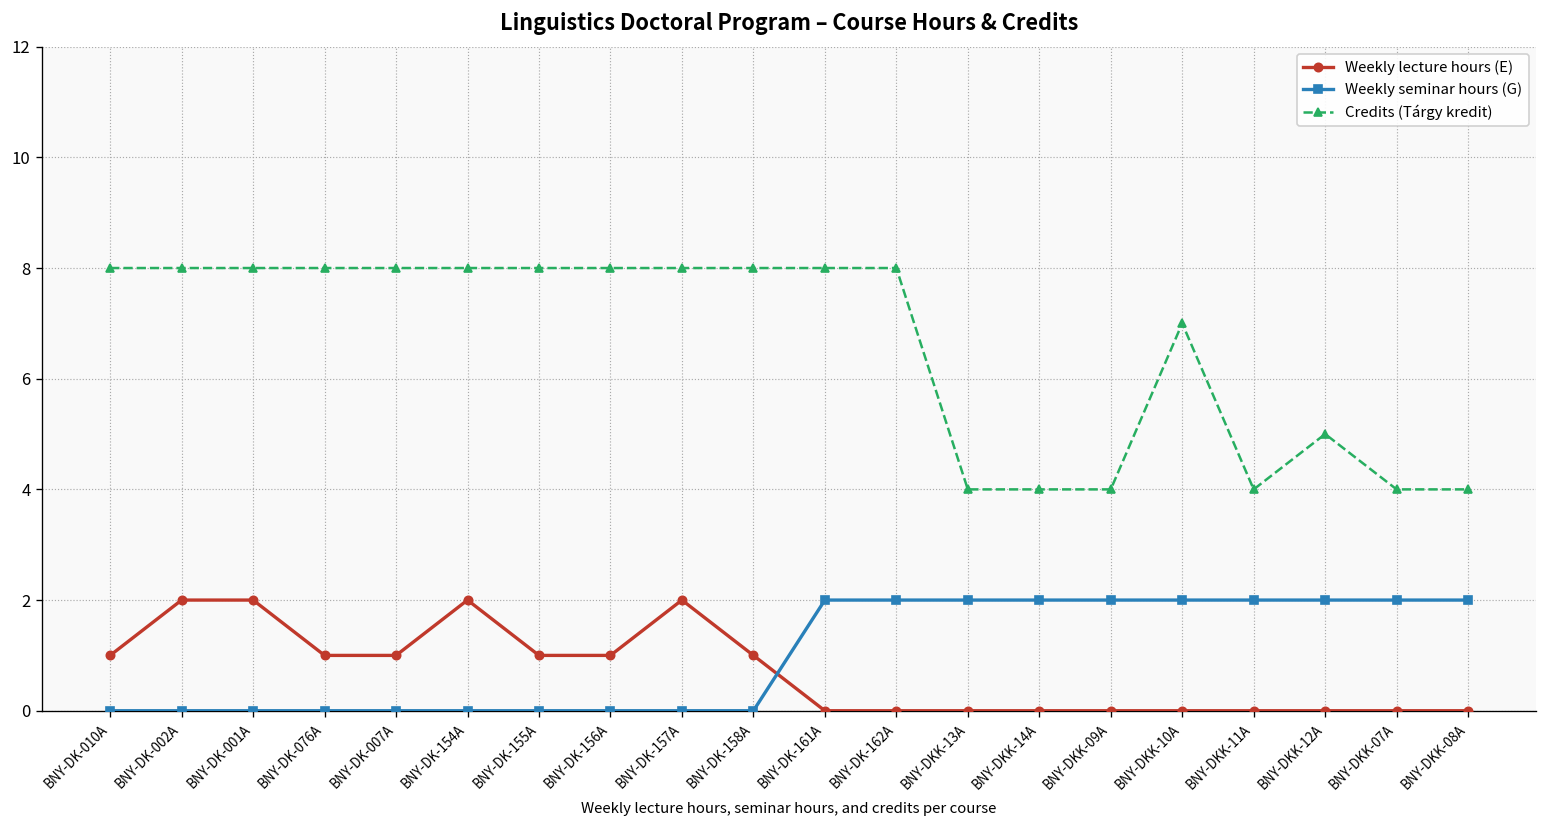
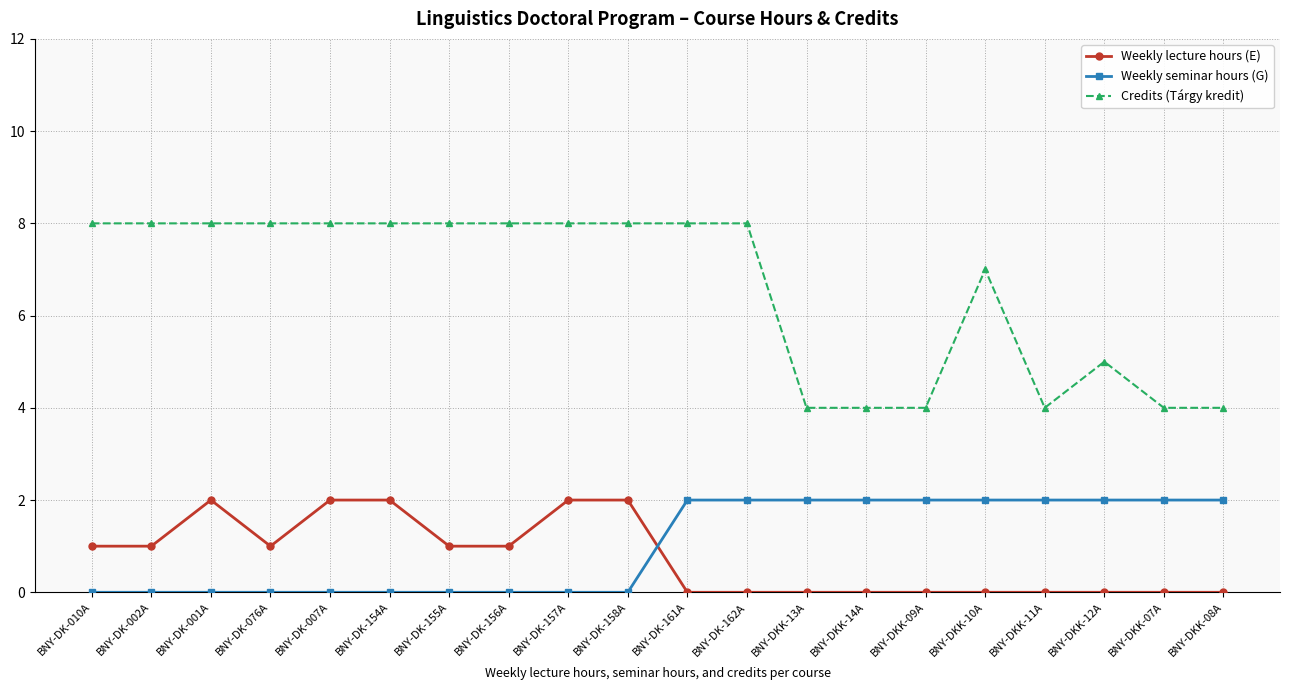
  {
    "Weekly lecture hours (E)": {
      "BNY-DK-010A": 1,
-     "BNY-DK-002A": 2,
+     "BNY-DK-002A": 1,
      "BNY-DK-001A": 2,
      "BNY-DK-076A": 1,
-     "BNY-DK-007A": 1,
+     "BNY-DK-007A": 2,
      "BNY-DK-154A": 2,
      "BNY-DK-155A": 1,
      "BNY-DK-156A": 1,
      "BNY-DK-157A": 2,
-     "BNY-DK-158A": 1,
+     "BNY-DK-158A": 2,
      "BNY-DK-161A": 0,
      "BNY-DK-162A": 0,
      "BNY-DKK-13A": 0,
      "BNY-DKK-14A": 0,
      "BNY-DKK-09A": 0,
      "BNY-DKK-10A": 0,
      "BNY-DKK-11A": 0,
      "BNY-DKK-12A": 0,
      "BNY-DKK-07A": 0,
      "BNY-DKK-08A": 0
    },
    "Weekly seminar hours (G)": {
      "BNY-DK-010A": 0,
      "BNY-DK-002A": 0,
      "BNY-DK-001A": 0,
      "BNY-DK-076A": 0,
      "BNY-DK-007A": 0,
      "BNY-DK-154A": 0,
      "BNY-DK-155A": 0,
      "BNY-DK-156A": 0,
      "BNY-DK-157A": 0,
      "BNY-DK-158A": 0,
      "BNY-DK-161A": 2,
      "BNY-DK-162A": 2,
      "BNY-DKK-13A": 2,
      "BNY-DKK-14A": 2,
      "BNY-DKK-09A": 2,
      "BNY-DKK-10A": 2,
      "BNY-DKK-11A": 2,
      "BNY-DKK-12A": 2,
      "BNY-DKK-07A": 2,
      "BNY-DKK-08A": 2
    },
    "Credits (Tárgy kredit)": {
      "BNY-DK-010A": 8,
      "BNY-DK-002A": 8,
      "BNY-DK-001A": 8,
      "BNY-DK-076A": 8,
      "BNY-DK-007A": 8,
      "BNY-DK-154A": 8,
      "BNY-DK-155A": 8,
      "BNY-DK-156A": 8,
      "BNY-DK-157A": 8,
      "BNY-DK-158A": 8,
      "BNY-DK-161A": 8,
      "BNY-DK-162A": 8,
      "BNY-DKK-13A": 4,
      "BNY-DKK-14A": 4,
      "BNY-DKK-09A": 4,
      "BNY-DKK-10A": 7,
      "BNY-DKK-11A": 4,
      "BNY-DKK-12A": 5,
      "BNY-DKK-07A": 4,
      "BNY-DKK-08A": 4
    }
  }
